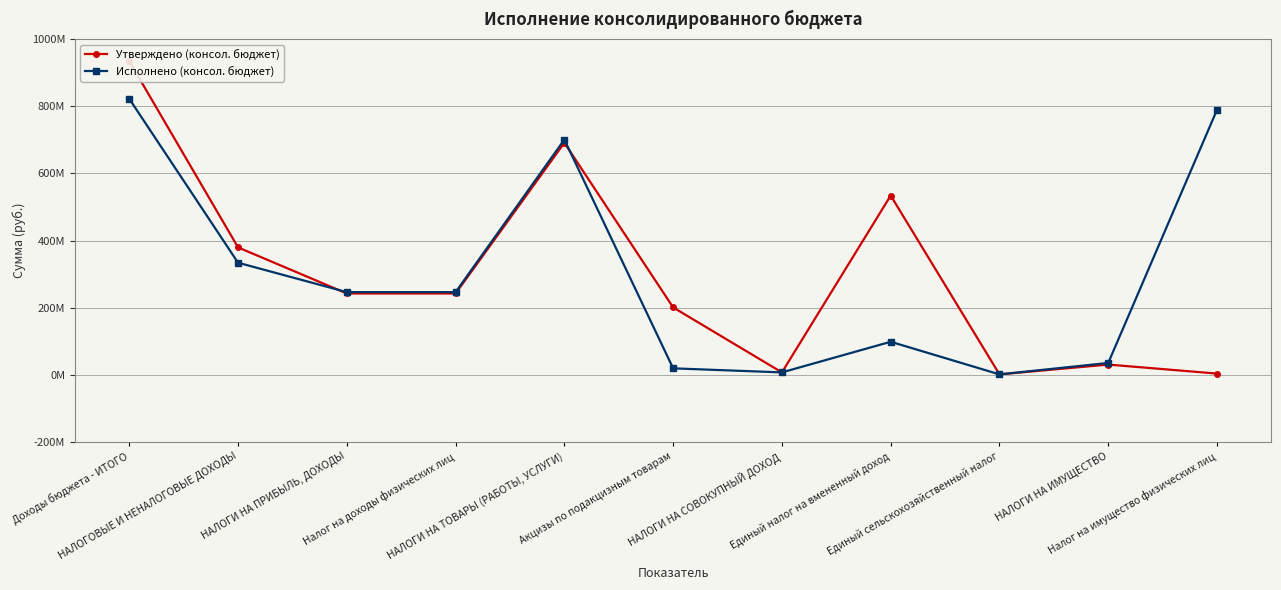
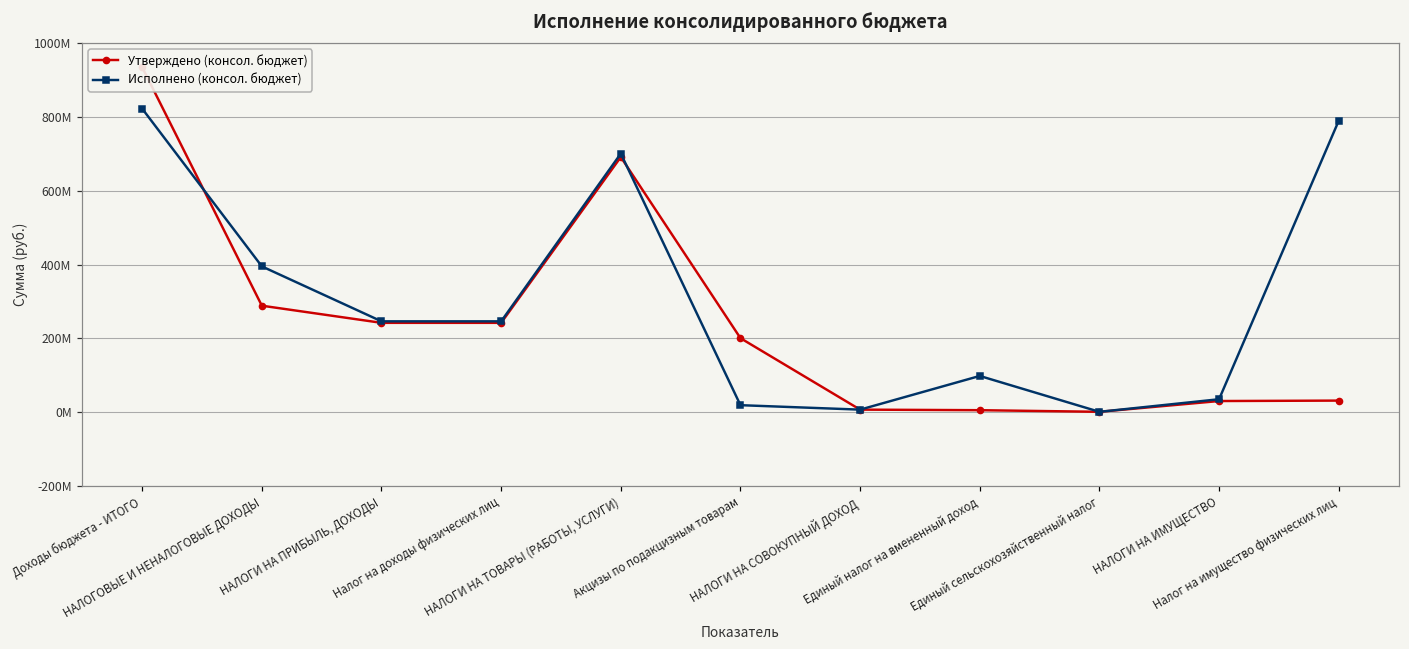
  {
    "Утверждено (консол. бюджет)": {
-     "НАЛОГОВЫЕ И НЕНАЛОГОВЫЕ ДОХОДЫ": "380М",
+     "НАЛОГОВЫЕ И НЕНАЛОГОВЫЕ ДОХОДЫ": "290М",
      "НАЛОГИ НА ТОВАРЫ (РАБОТЫ, УСЛУГИ)": "690М",
      "Акцизы по подакцизным товарам": "200М",
-     "Единый налог на вмененный доход": "530М",
-     "Налог на имущество физических лиц": "0М"
+     "Единый налог на вмененный доход": "10М",
+     "Налог на имущество физических лиц": "30М"
    },
    "Исполнено (консол. бюджет)": {
      "Доходы бюджета - ИТОГО": "820М",
-     "НАЛОГОВЫЕ И НЕНАЛОГОВЫЕ ДОХОДЫ": "330М",
+     "НАЛОГОВЫЕ И НЕНАЛОГОВЫЕ ДОХОДЫ": "400М",
      "НАЛОГИ НА ТОВАРЫ (РАБОТЫ, УСЛУГИ)": "700М",
      "Акцизы по подакцизным товарам": "20М",
      "Единый налог на вмененный доход": "100М",
      "Налог на имущество физических лиц": "790М"
    }
  }
